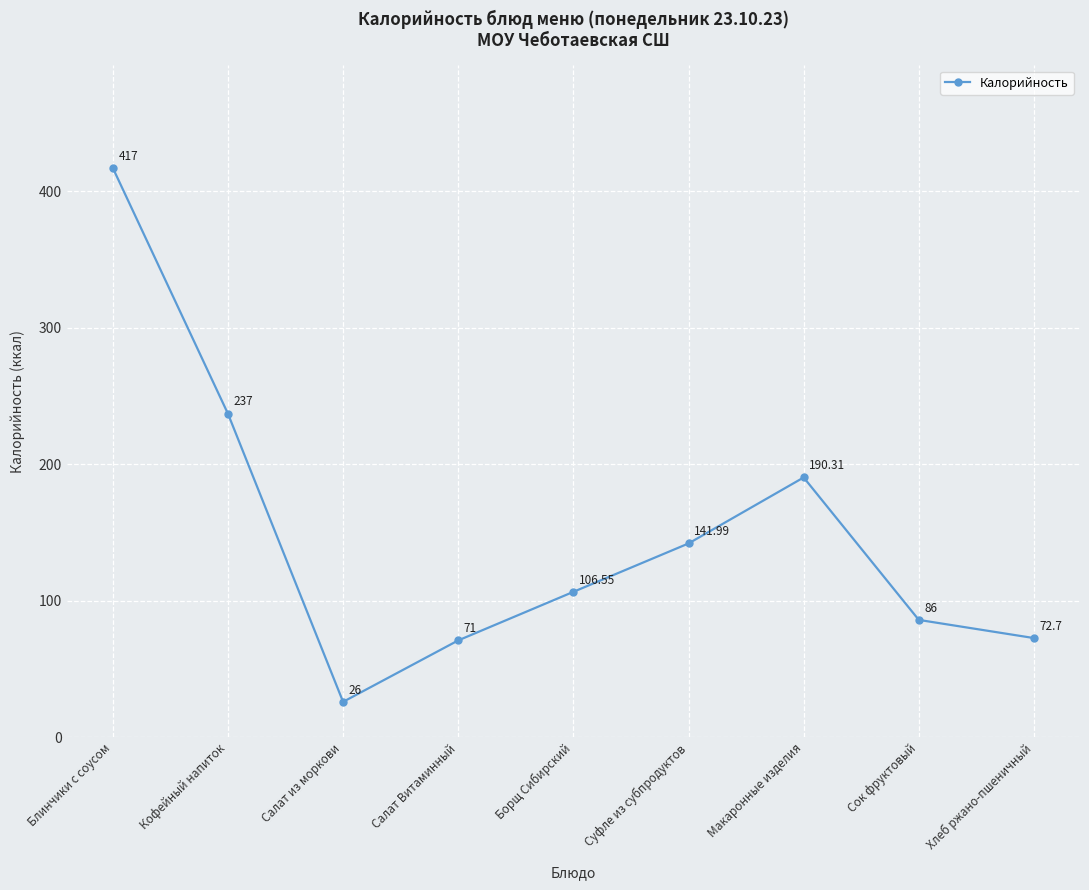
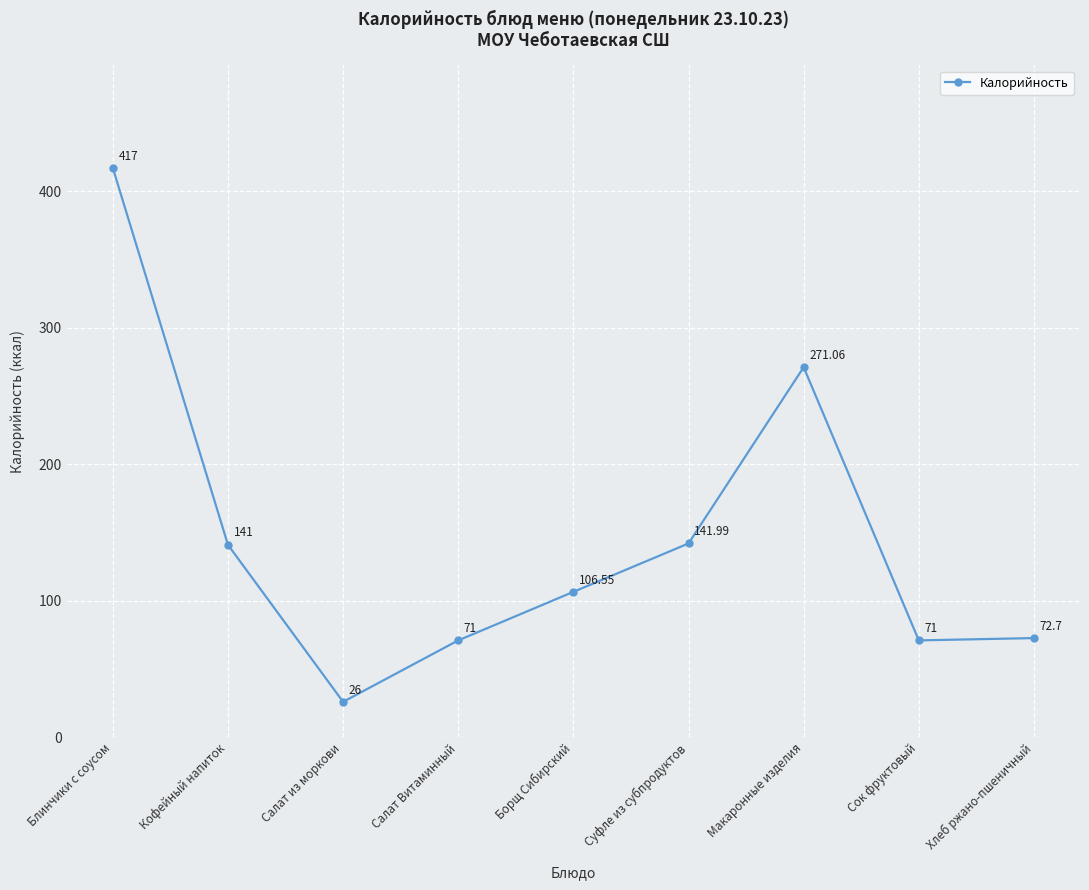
  {
    "Блинчики с соусом": 417,
-   "Кофейный напиток": 237,
+   "Кофейный напиток": 141,
    "Салат из моркови": 26,
    "Салат Витаминный": 71,
    "Борщ Сибирский": 106.55,
    "Суфле из субпродуктов": 141.99,
-   "Макаронные изделия": 190.31,
-   "Сок фруктовый": 86,
+   "Макаронные изделия": 271.06,
+   "Сок фруктовый": 71,
    "Хлеб ржано-пшеничный": 72.7
  }
